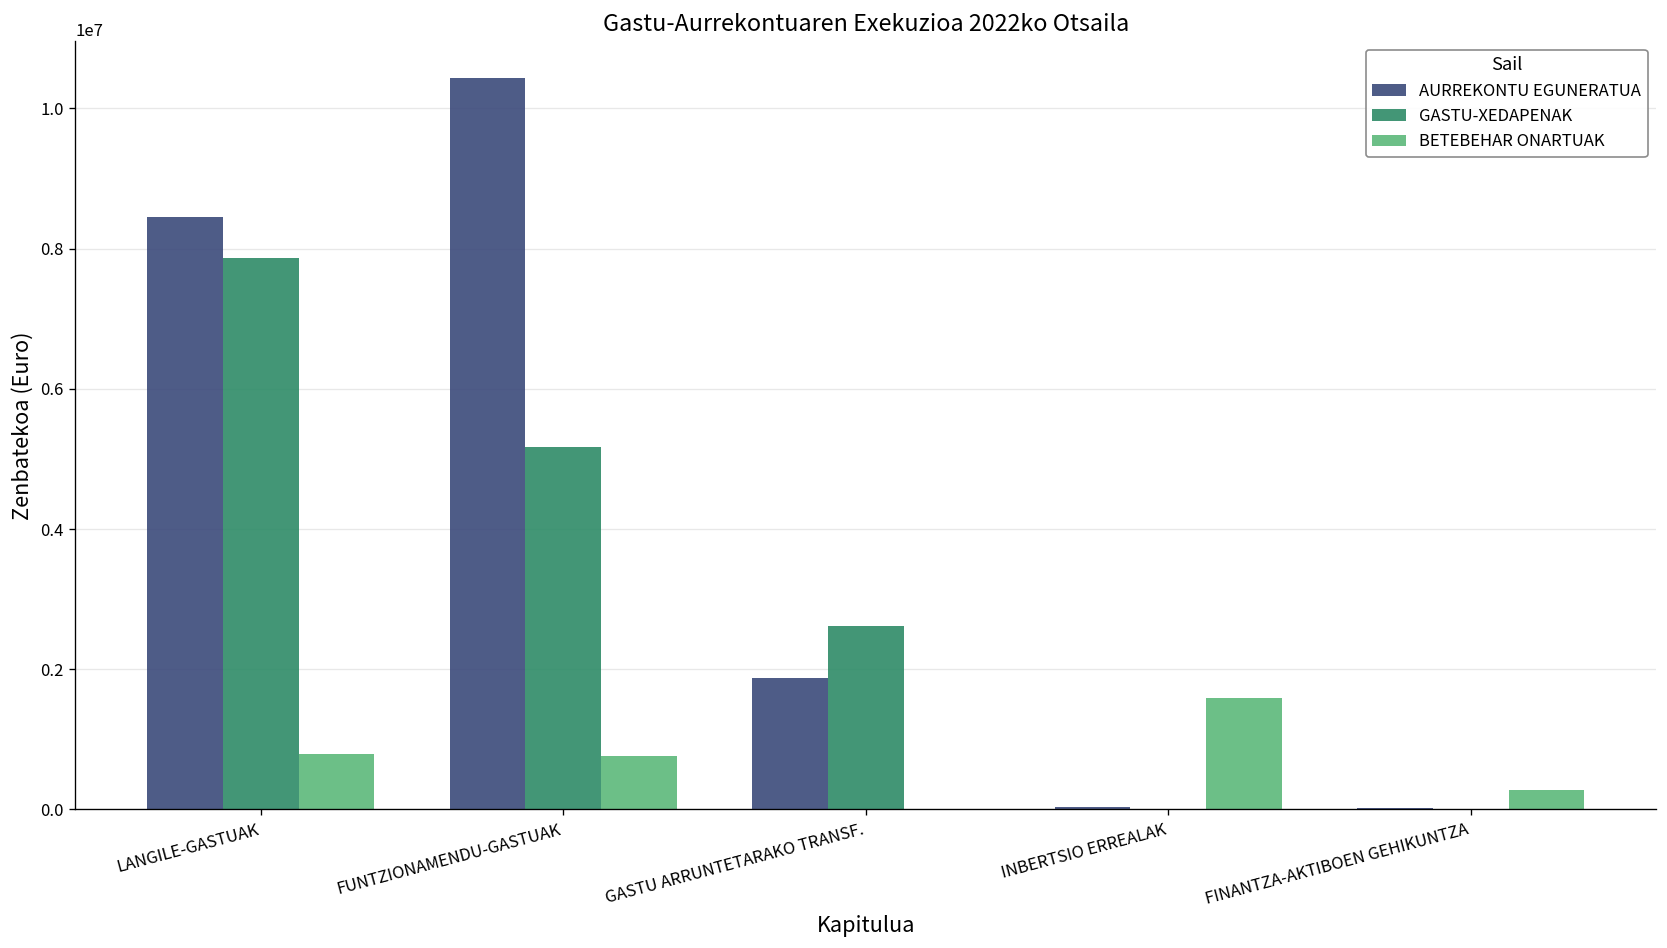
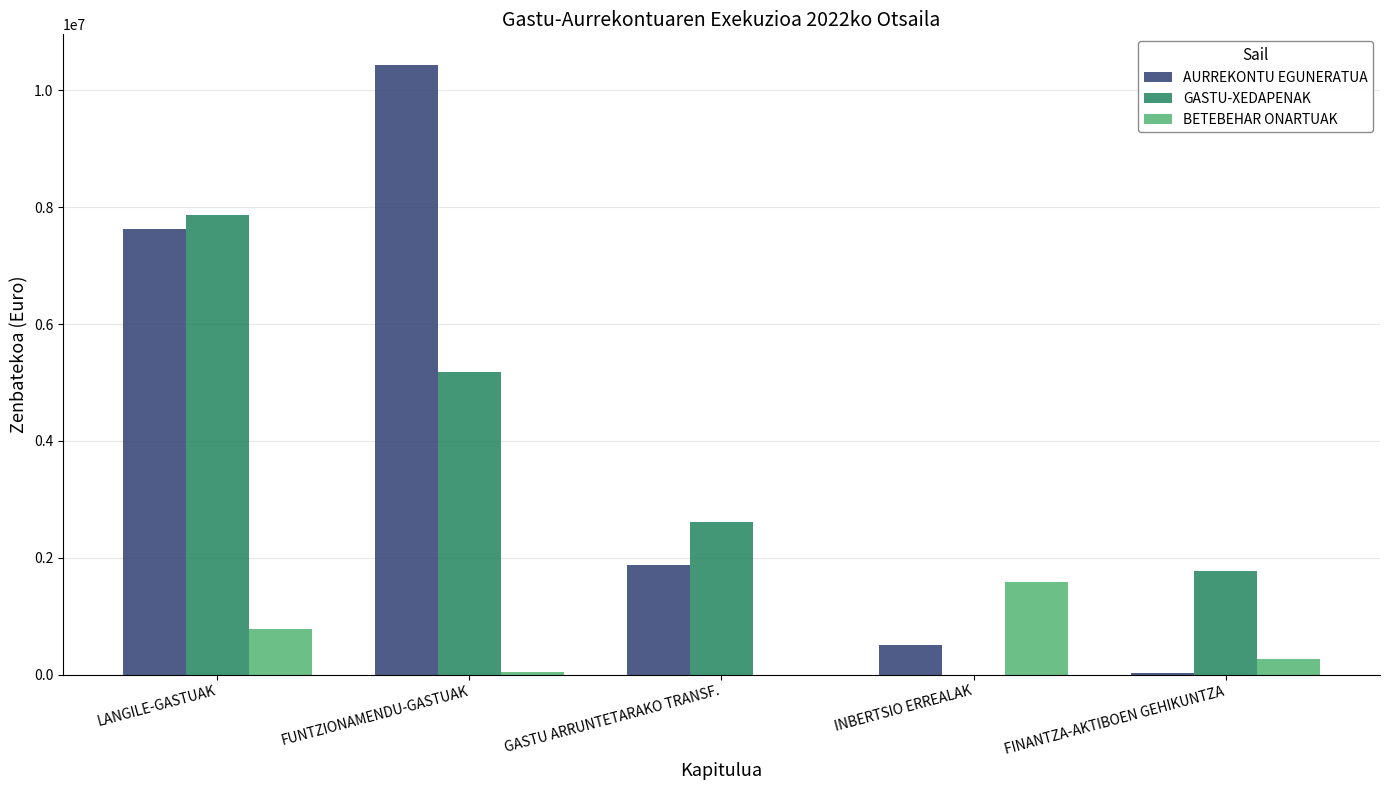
  {
    "AURREKONTU EGUNERATUA": {
-     "LANGILE-GASTUAK": 8500000,
+     "LANGILE-GASTUAK": 7600000,
      "FUNTZIONAMENDU-GASTUAK": 10400000,
      "GASTU ARRUNTETARAKO TRANSF.": 1900000,
-     "INBERTSIO ERREALAK": 0
+     "INBERTSIO ERREALAK": 500000
    },
    "GASTU-XEDAPENAK": {
      "LANGILE-GASTUAK": 7900000,
      "FUNTZIONAMENDU-GASTUAK": 5200000,
      "GASTU ARRUNTETARAKO TRANSF.": 2600000,
      "INBERTSIO ERREALAK": 0,
-     "FINANTZA-AKTIBOEN GEHIKUNTZA": 0
+     "FINANTZA-AKTIBOEN GEHIKUNTZA": 1800000
    },
    "BETEBEHAR ONARTUAK": {
      "LANGILE-GASTUAK": 800000,
-     "FUNTZIONAMENDU-GASTUAK": 800000,
+     "FUNTZIONAMENDU-GASTUAK": 0,
      "GASTU ARRUNTETARAKO TRANSF.": 0,
      "INBERTSIO ERREALAK": 1600000,
      "FINANTZA-AKTIBOEN GEHIKUNTZA": 300000
    }
  }
